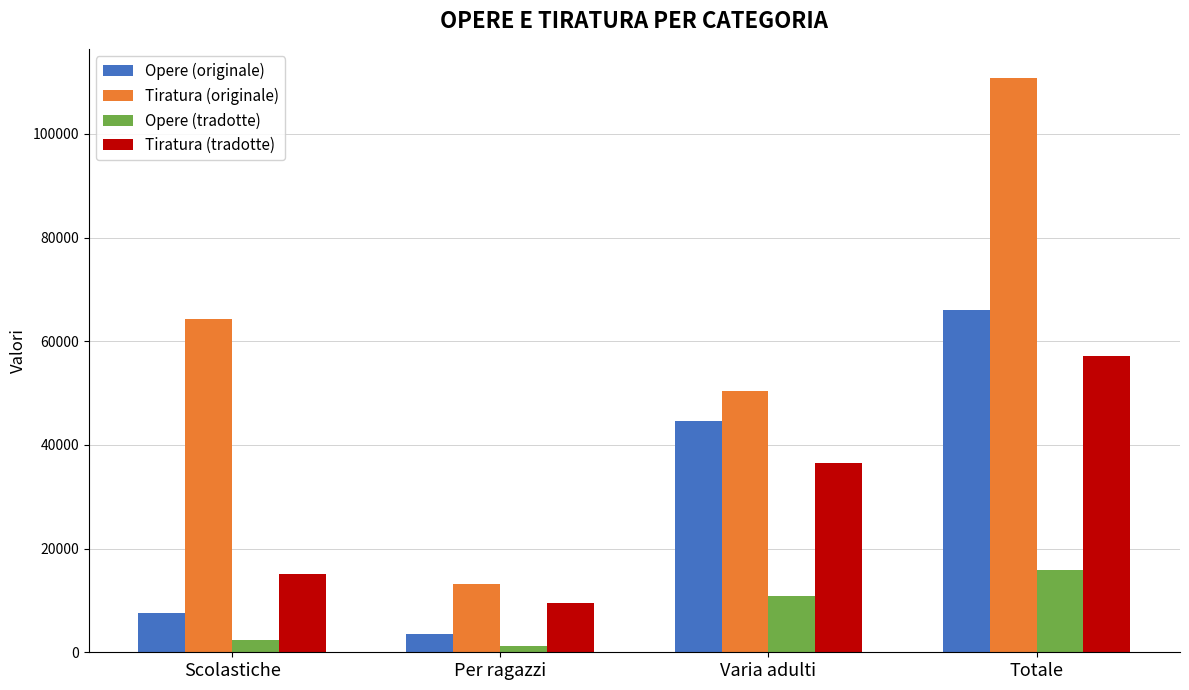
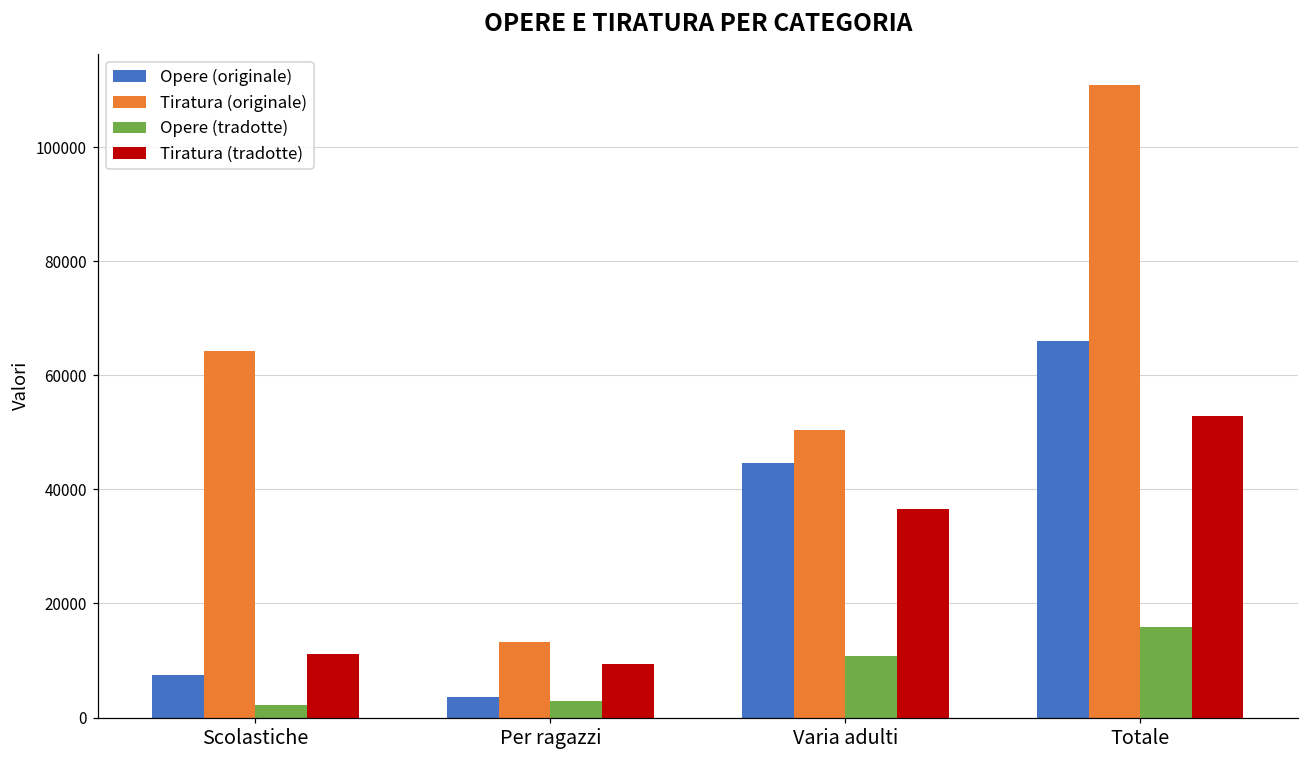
  {
    "Opere (originale)": {
      "Scolastiche": 8000,
      "Per ragazzi": 4000,
      "Varia adulti": 45000,
      "Totale": 66000
    },
    "Tiratura (originale)": {
      "Scolastiche": 64000,
      "Per ragazzi": 13000,
      "Varia adulti": 50000,
      "Totale": 111000
    },
    "Opere (tradotte)": {
      "Scolastiche": 2000,
-     "Per ragazzi": 1000,
+     "Per ragazzi": 3000,
      "Varia adulti": 11000,
      "Totale": 16000
    },
    "Tiratura (tradotte)": {
-     "Scolastiche": 15000,
+     "Scolastiche": 11000,
      "Per ragazzi": 9000,
      "Varia adulti": 37000,
-     "Totale": 57000
+     "Totale": 53000
    }
  }
